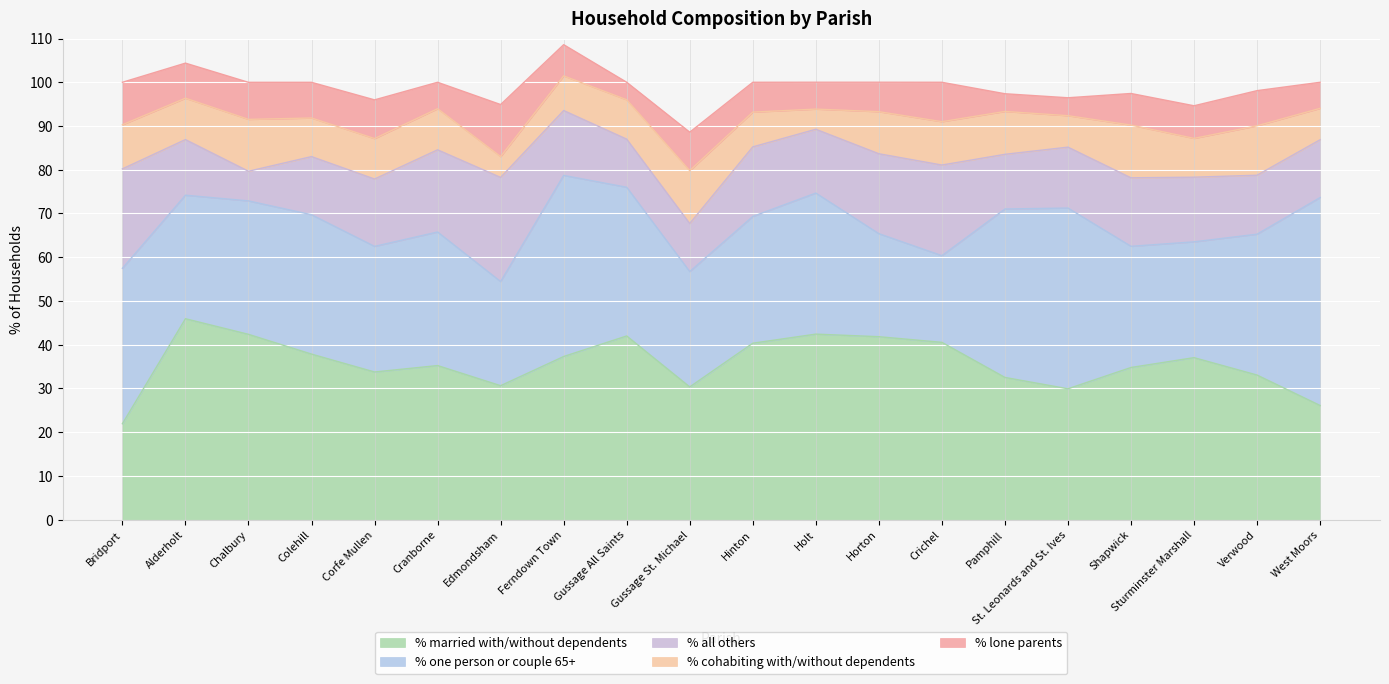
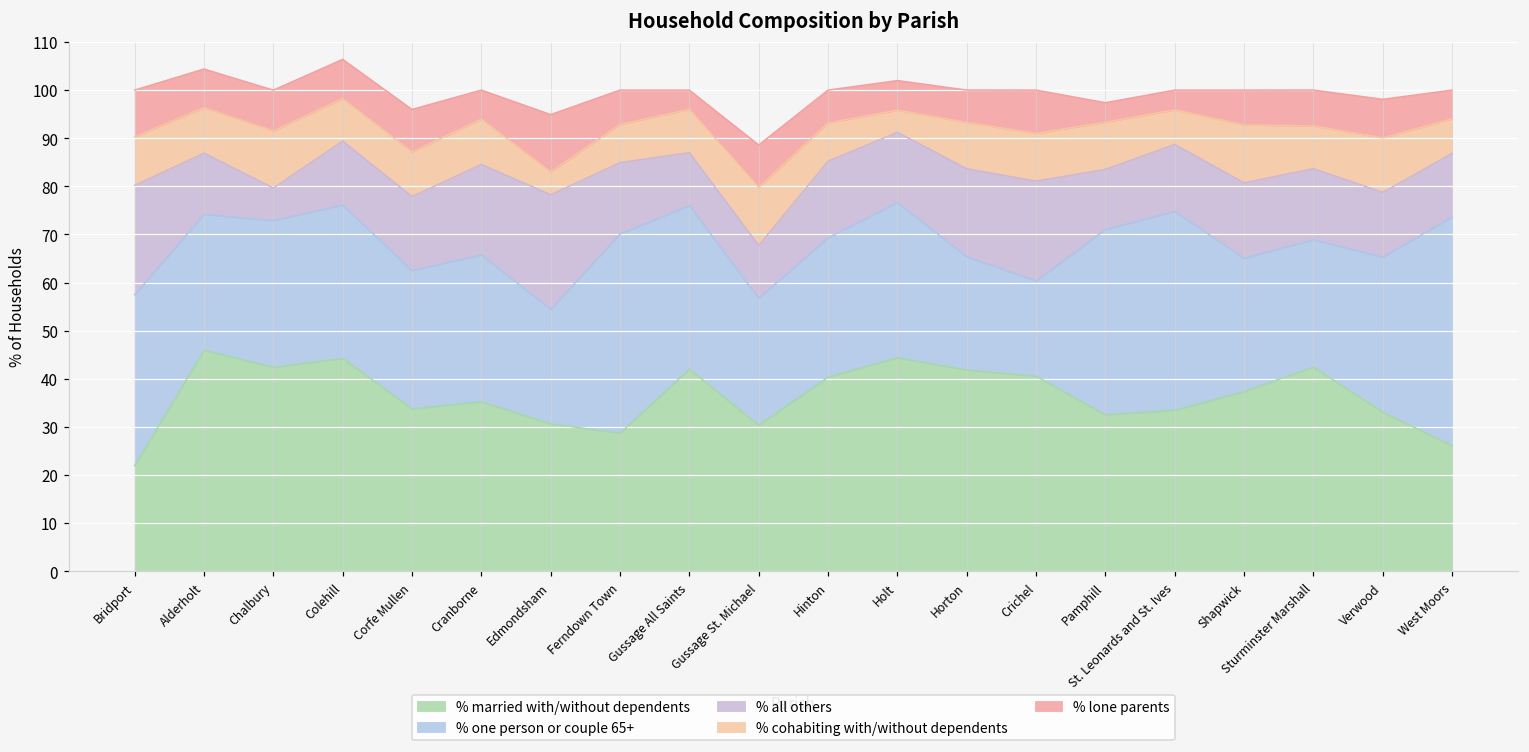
  {
    "% married with/without dependents": {
      "Bridport": 22,
      "Alderholt": 46,
      "Chalbury": 42,
-     "Colehill": 38,
+     "Colehill": 44,
      "Corfe Mullen": 34,
      "Cranborne": 35,
      "Edmondsham": 31,
-     "Ferndown Town": 37,
+     "Ferndown Town": 29,
      "Gussage All Saints": 42,
      "Gussage St. Michael": 30,
      "Hinton": 40,
-     "Holt": 42,
+     "Holt": 44,
      "Horton": 42,
      "Crichel": 41,
      "Pamphill": 33,
-     "St. Leonards and St. Ives": 30,
-     "Shapwick": 35,
-     "Sturminster Marshall": 37,
+     "St. Leonards and St. Ives": 33,
+     "Shapwick": 37,
+     "Sturminster Marshall": 42,
      "Verwood": 33,
      "West Moors": 26
    }
  }
